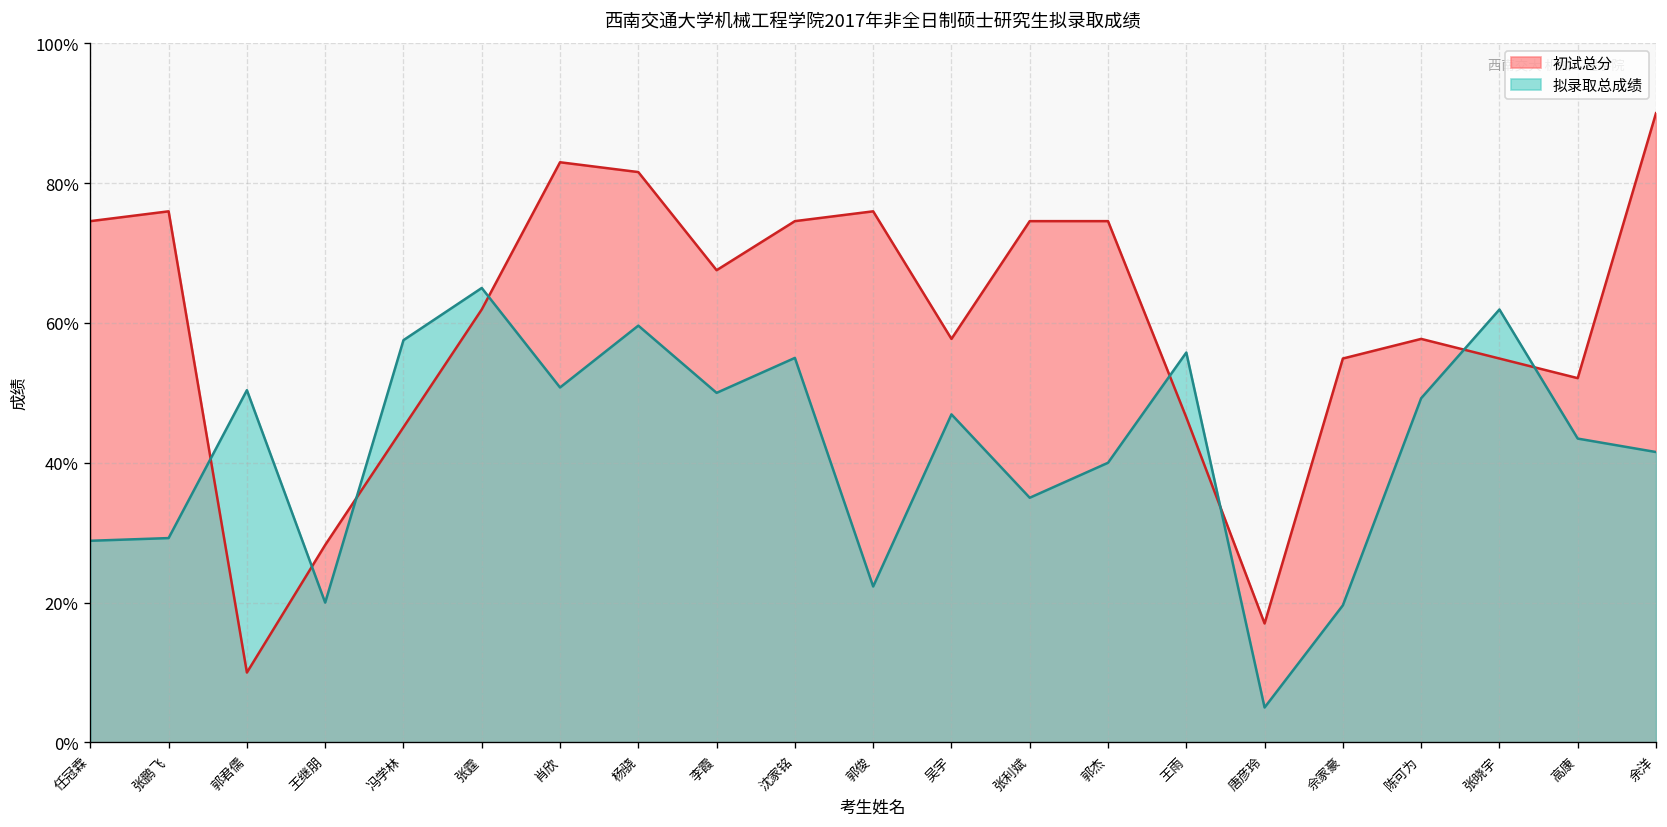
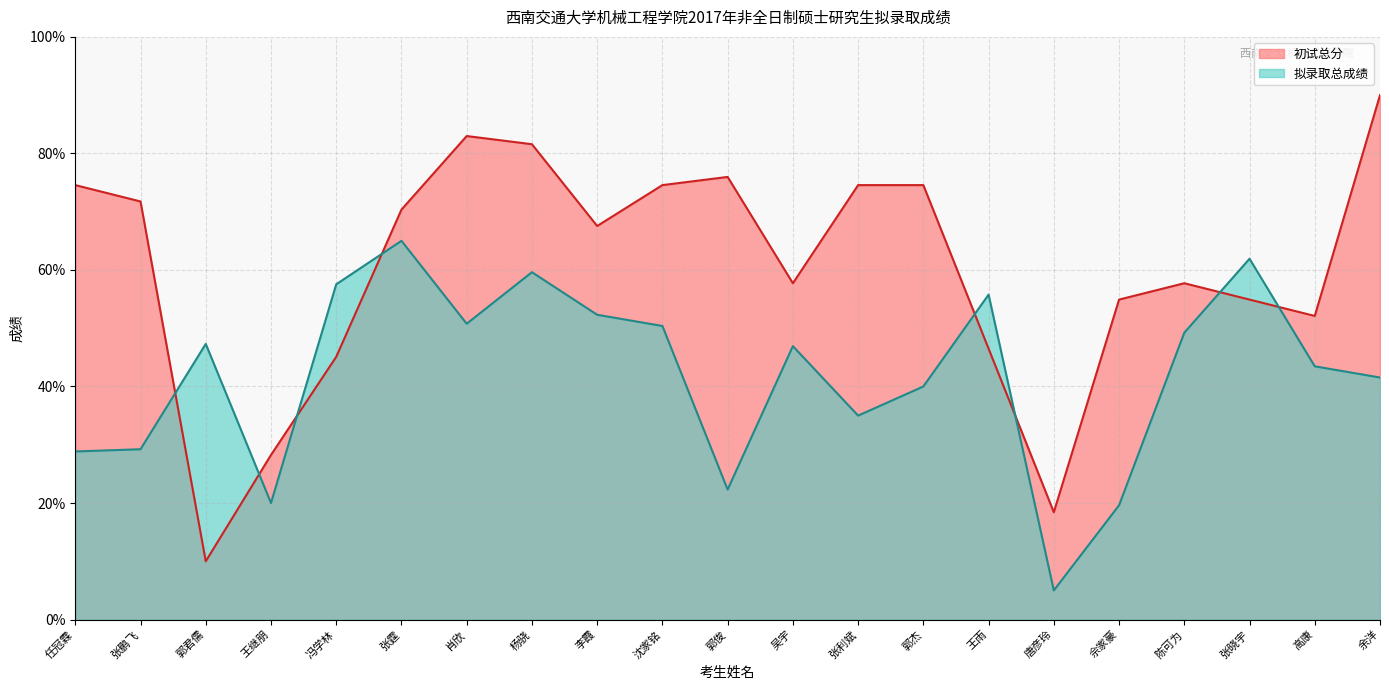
  {
    "初试总分": {
      "任冠霖": "75%",
-     "张鹏飞": "76%",
+     "张鹏飞": "72%",
      "郭君儒": "10%",
      "王继朋": "28%",
      "冯学林": "45%",
-     "张霆": "62%",
+     "张霆": "70%",
      "肖欣": "83%",
      "杨骁": "82%",
      "李霞": "68%",
      "沈家铭": "75%",
      "郭俊": "76%",
      "吴宇": "58%",
      "张利斌": "75%",
      "郭杰": "75%",
      "王雨": "46%",
-     "唐彦玲": "17%",
+     "唐彦玲": "18%",
      "佘家豪": "55%",
      "陈可为": "58%",
      "张晓宇": "55%",
      "高康": "52%",
      "余洋": "90%"
    },
    "拟录取总成绩": {
      "任冠霖": "29%",
      "张鹏飞": "29%",
-     "郭君儒": "50%",
+     "郭君儒": "47%",
      "王继朋": "20%",
      "冯学林": "58%",
      "张霆": "65%",
      "肖欣": "51%",
      "杨骁": "60%",
-     "李霞": "50%",
-     "沈家铭": "55%",
+     "李霞": "52%",
+     "沈家铭": "50%",
      "郭俊": "22%",
      "吴宇": "47%",
      "张利斌": "35%",
      "郭杰": "40%",
      "王雨": "56%",
      "唐彦玲": "5%",
      "佘家豪": "20%",
      "陈可为": "49%",
      "张晓宇": "62%",
      "高康": "43%",
      "余洋": "42%"
    }
  }
